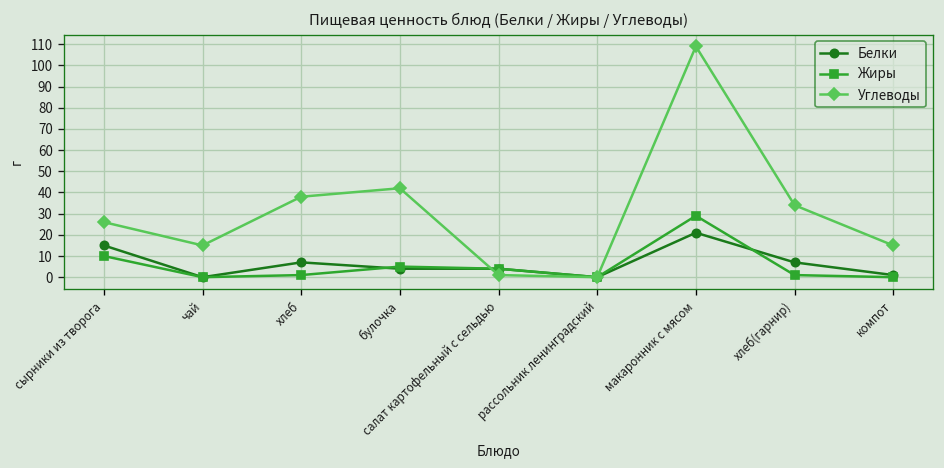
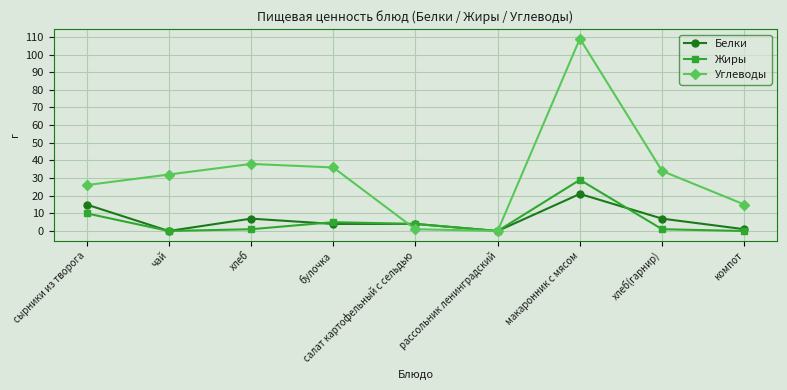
  {
    "Углеводы": {
      "сырники из творога": 26,
-     "чай": 15,
+     "чай": 32,
      "хлеб": 38,
-     "булочка": 42,
+     "булочка": 36,
      "салат картофельный с сельдью": 1,
      "макаронник с мясом": 109,
      "хлеб(гарнир)": 34,
      "компот": 15
    }
  }
